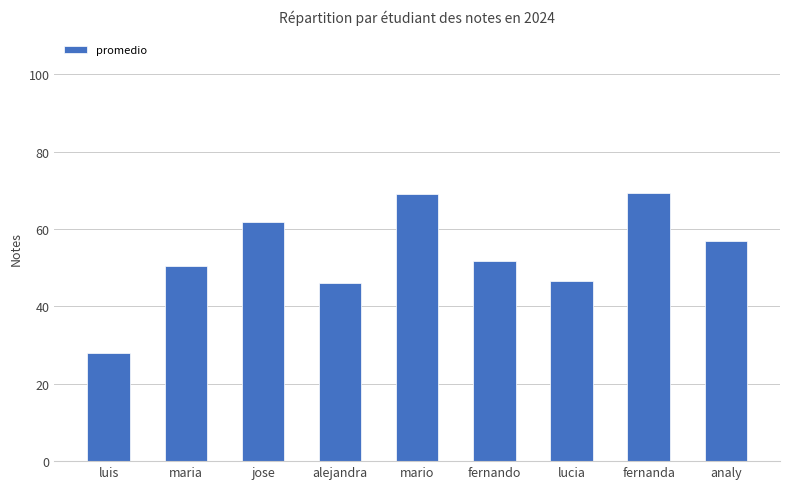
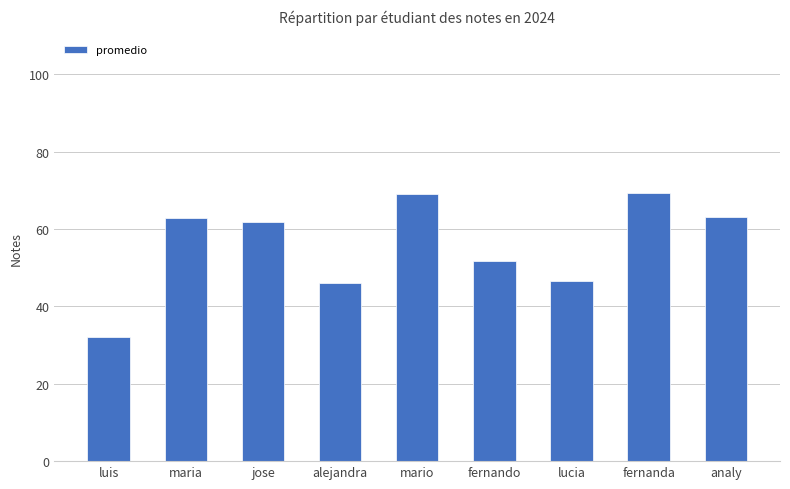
  {
-   "luis": 28,
-   "maria": 51,
+   "luis": 32,
+   "maria": 63,
    "jose": 62,
    "alejandra": 46,
    "mario": 69,
    "fernando": 52,
    "lucia": 46,
    "fernanda": 69,
-   "analy": 57
+   "analy": 63
  }
